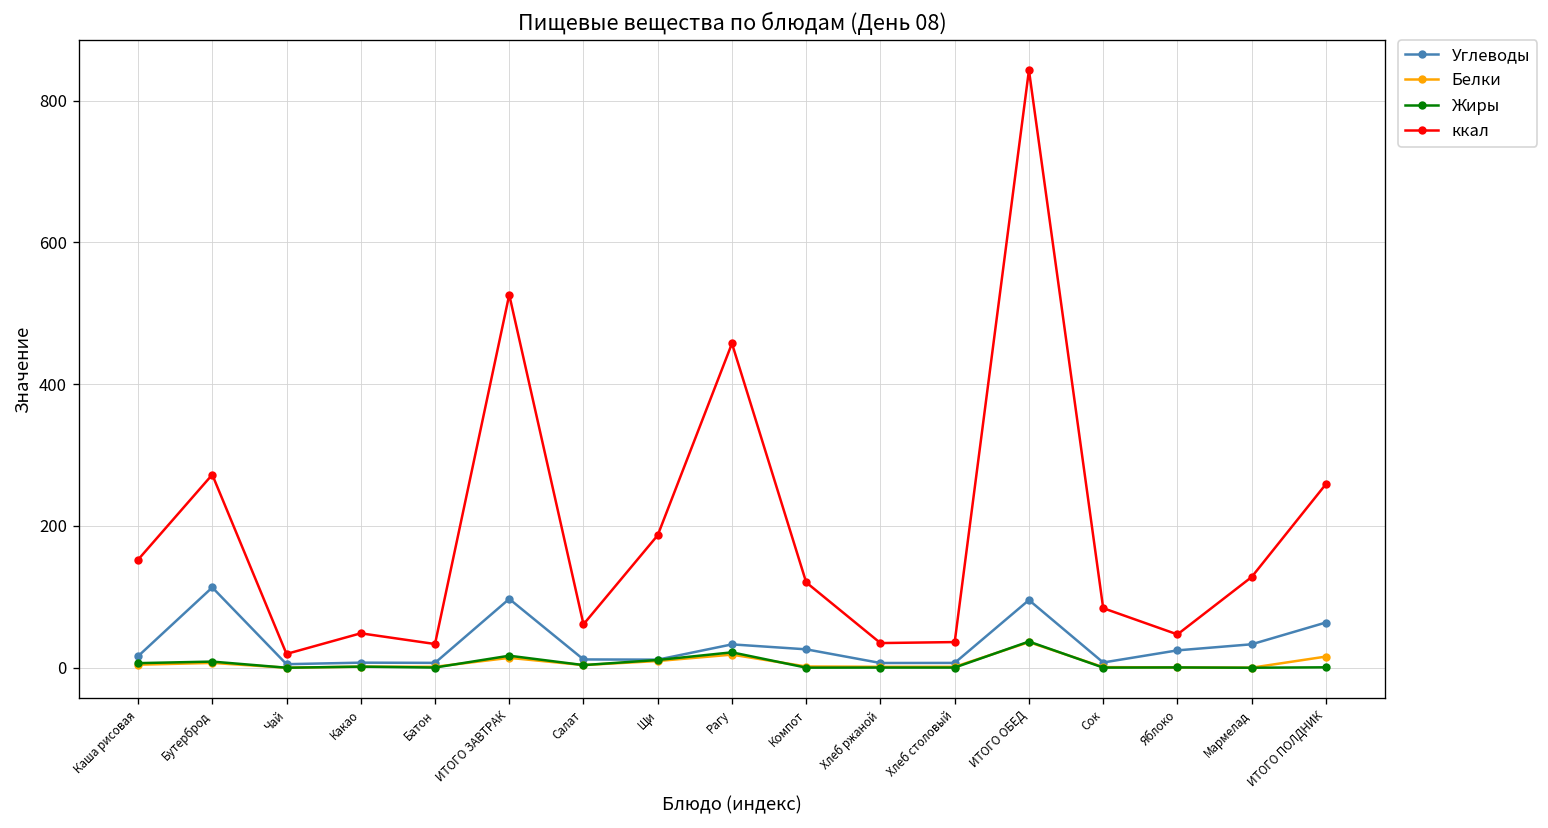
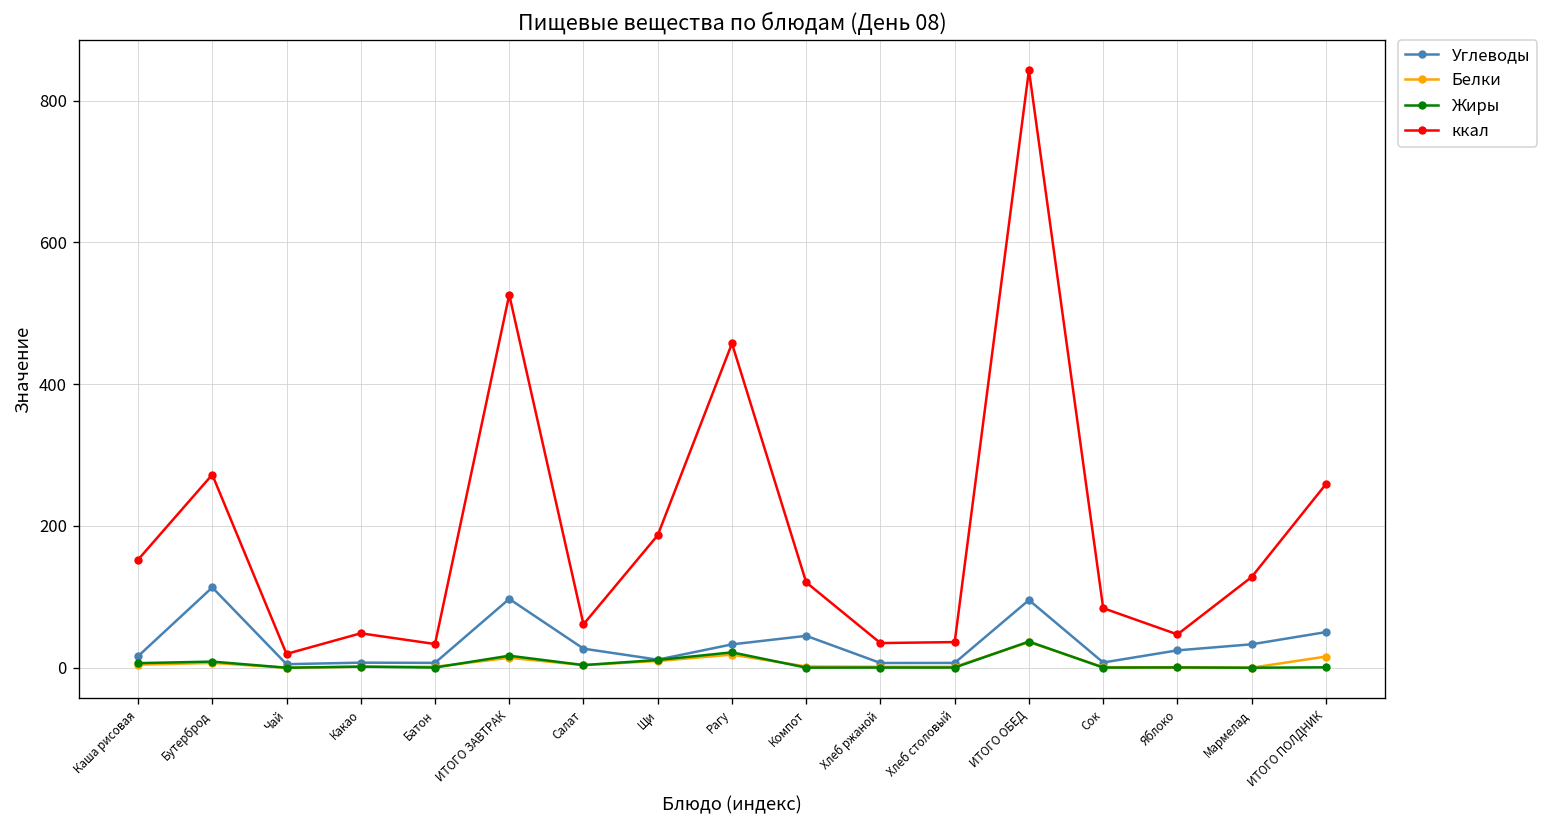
  {
    "Углеводы": {
      "Каша рисовая": 20,
      "Бутерброд": 110,
      "Чай": 10,
      "Какао": 10,
      "Батон": 10,
      "ИТОГО ЗАВТРАК": 100,
-     "Салат": 10,
+     "Салат": 30,
      "Рагу": 30,
-     "Компот": 30,
+     "Компот": 50,
      "Хлеб ржаной": 10,
      "Хлеб столовый": 10,
      "ИТОГО ОБЕД": 100,
      "Сок": 10,
      "Яблоко": 20,
      "Мармелад": 30,
-     "ИТОГО ПОЛДНИК": 60
+     "ИТОГО ПОЛДНИК": 50
    },
    "Белки": {
      "ИТОГО ПОЛДНИК": 20
    },
    "Жиры": {
      "ИТОГО ПОЛДНИК": 0
    },
    "ккал": {
      "Каша рисовая": 150,
      "Бутерброд": 270,
      "Чай": 20,
      "Какао": 50,
      "Батон": 30,
      "ИТОГО ЗАВТРАК": 530,
      "Салат": 60,
      "Щи": 190,
      "Рагу": 460,
      "Компот": 120,
      "Хлеб ржаной": 30,
      "Хлеб столовый": 40,
      "ИТОГО ОБЕД": 840,
      "Сок": 80,
      "Яблоко": 50,
      "Мармелад": 130,
      "ИТОГО ПОЛДНИК": 260
    }
  }
